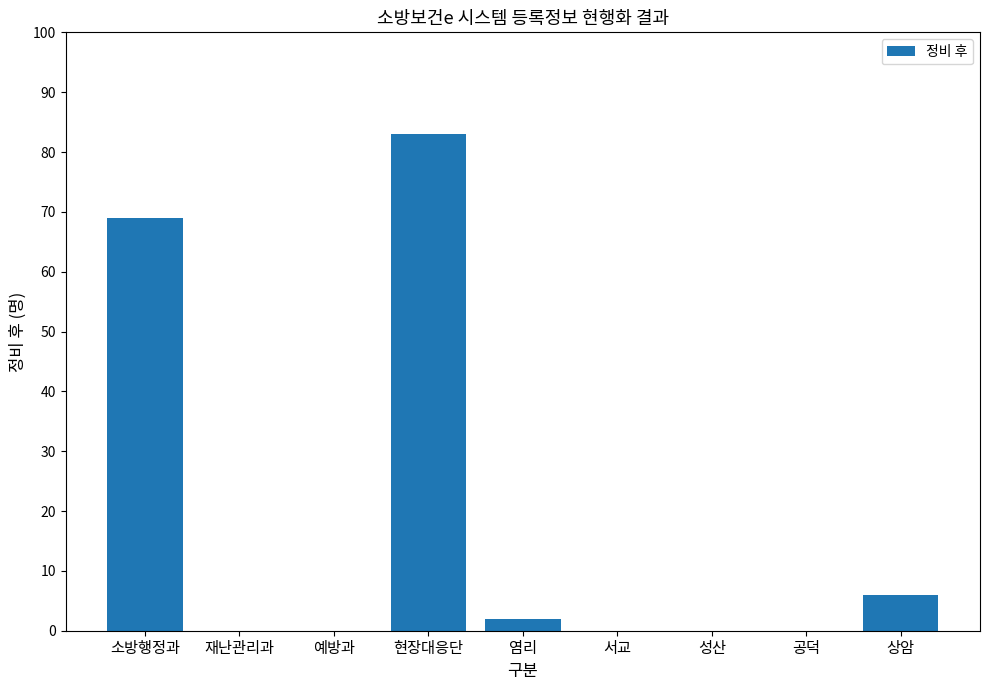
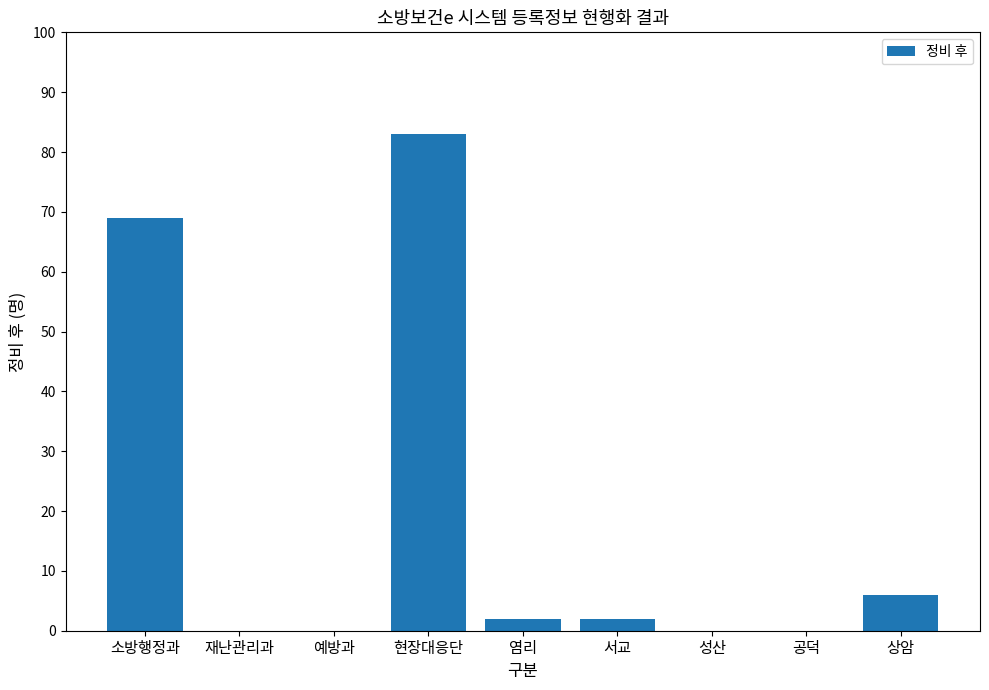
  {
    "소방행정과": 69,
    "재난관리과": 0,
    "예방과": 0,
    "현장대응단": 83,
    "염리": 2,
-   "서교": 0,
+   "서교": 2,
    "성산": 0,
    "공덕": 0,
    "상암": 6
  }
